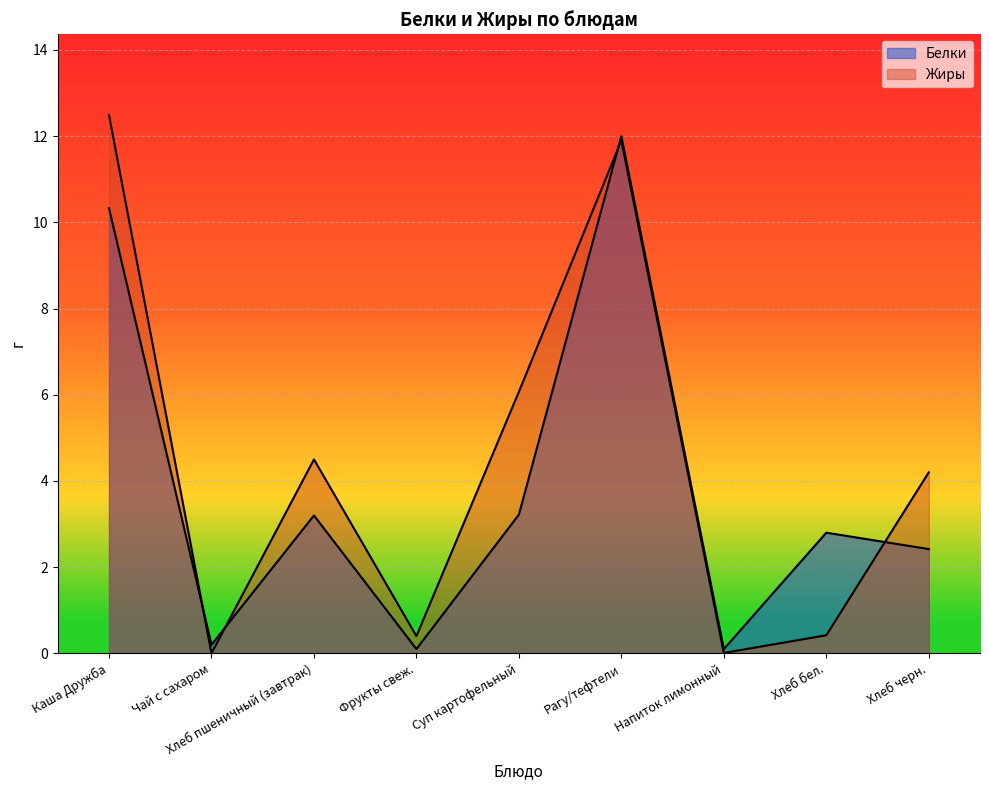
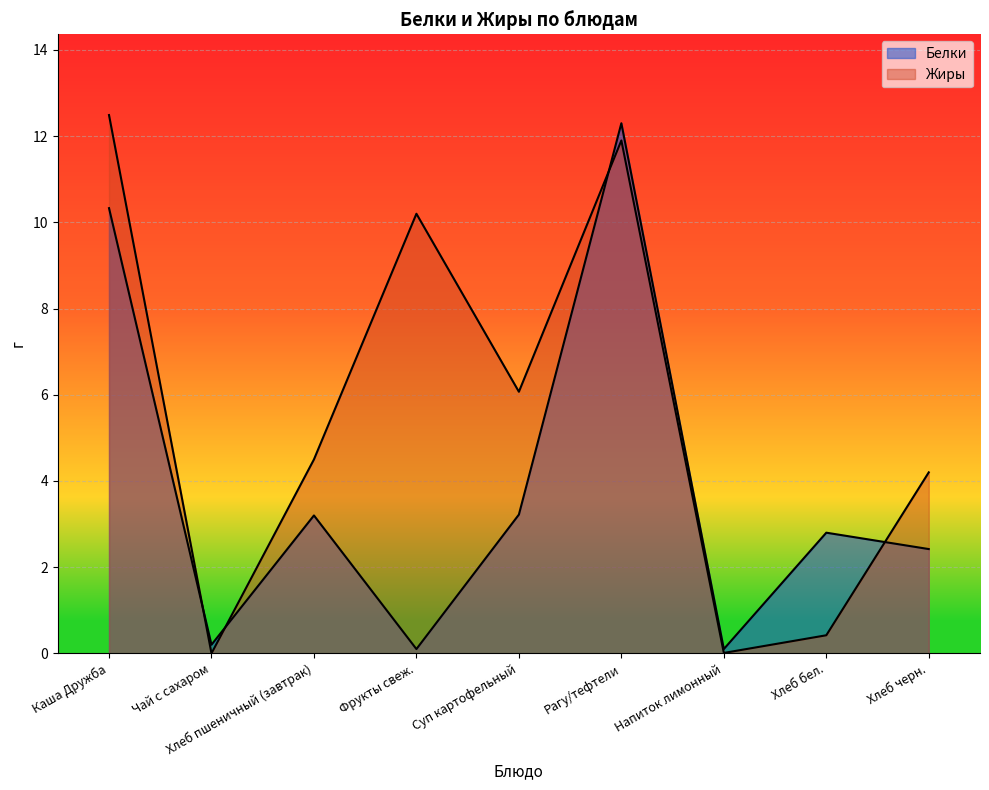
  {
    "Белки": {
      "Каша Дружба": 10.3,
      "Чай с сахаром": 0.2,
      "Хлеб пшеничный (завтрак)": 3.2,
      "Фрукты свеж.": 0.1,
      "Суп картофельный": 3.2,
-     "Рагу/тефтели": 12.0,
+     "Рагу/тефтели": 12.3,
      "Напиток лимонный": 0.1,
      "Хлеб бел.": 2.8,
      "Хлеб черн.": 2.4
    },
    "Жиры": {
      "Каша Дружба": 12.5,
      "Чай с сахаром": 0.0,
      "Хлеб пшеничный (завтрак)": 4.5,
-     "Фрукты свеж.": 0.4,
+     "Фрукты свеж.": 10.2,
      "Суп картофельный": 6.1,
      "Рагу/тефтели": 11.9,
      "Напиток лимонный": 0.0,
      "Хлеб бел.": 0.4,
      "Хлеб черн.": 4.2
    }
  }
